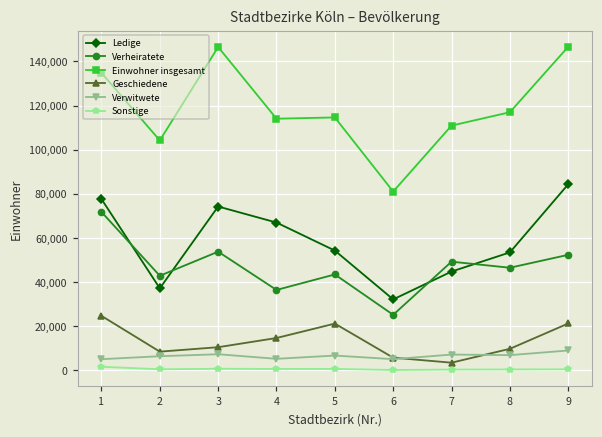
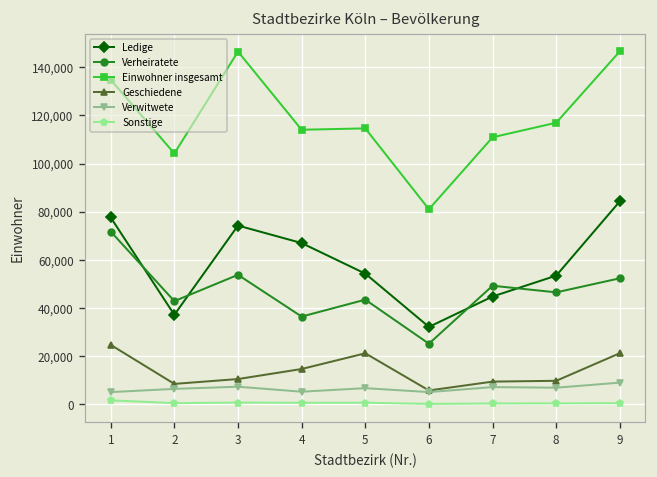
  {
    "Ledige": {
      "1": "78,000",
      "2": "37,000",
      "3": "74,000",
      "4": "67,000",
      "5": "54,000",
      "6": "32,000",
      "7": "45,000",
      "8": "53,000",
      "9": "84,000"
    },
    "Verheiratete": {
      "1": "72,000",
      "2": "43,000",
      "3": "54,000",
      "4": "36,000",
      "5": "43,000",
      "6": "25,000",
      "7": "49,000",
      "8": "46,000",
      "9": "52,000"
    },
    "Einwohner insgesamt": {
      "2": "104,000",
      "3": "147,000",
      "4": "114,000",
      "5": "115,000",
      "6": "81,000",
      "7": "111,000",
      "8": "117,000",
      "9": "147,000"
    },
    "Geschiedene": {
      "1": "25,000",
      "2": "8,000",
      "3": "10,000",
      "4": "15,000",
      "5": "21,000",
-     "7": "3,000",
+     "7": "9,000",
      "8": "10,000",
      "9": "21,000"
    }
  }
